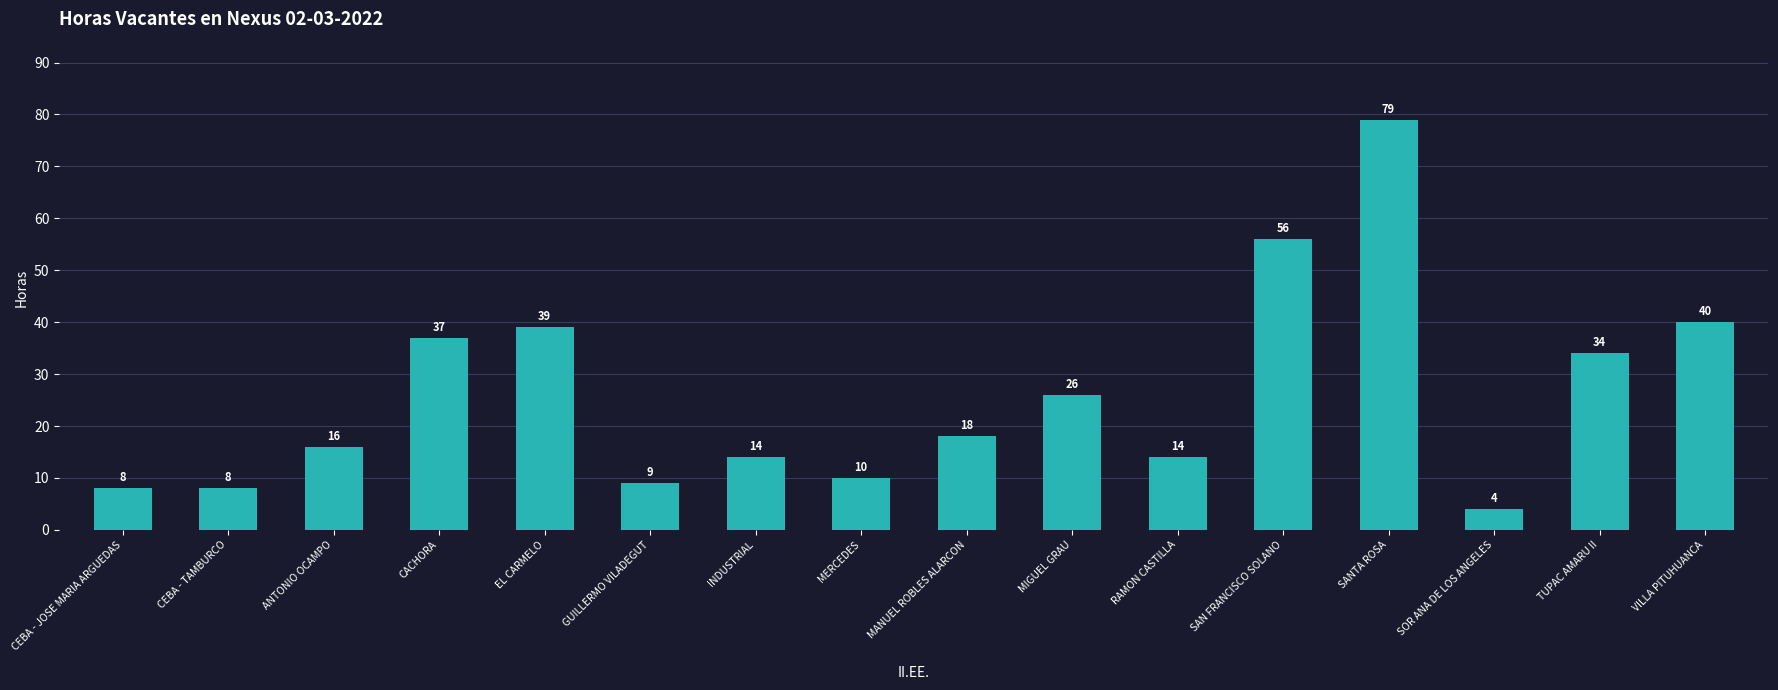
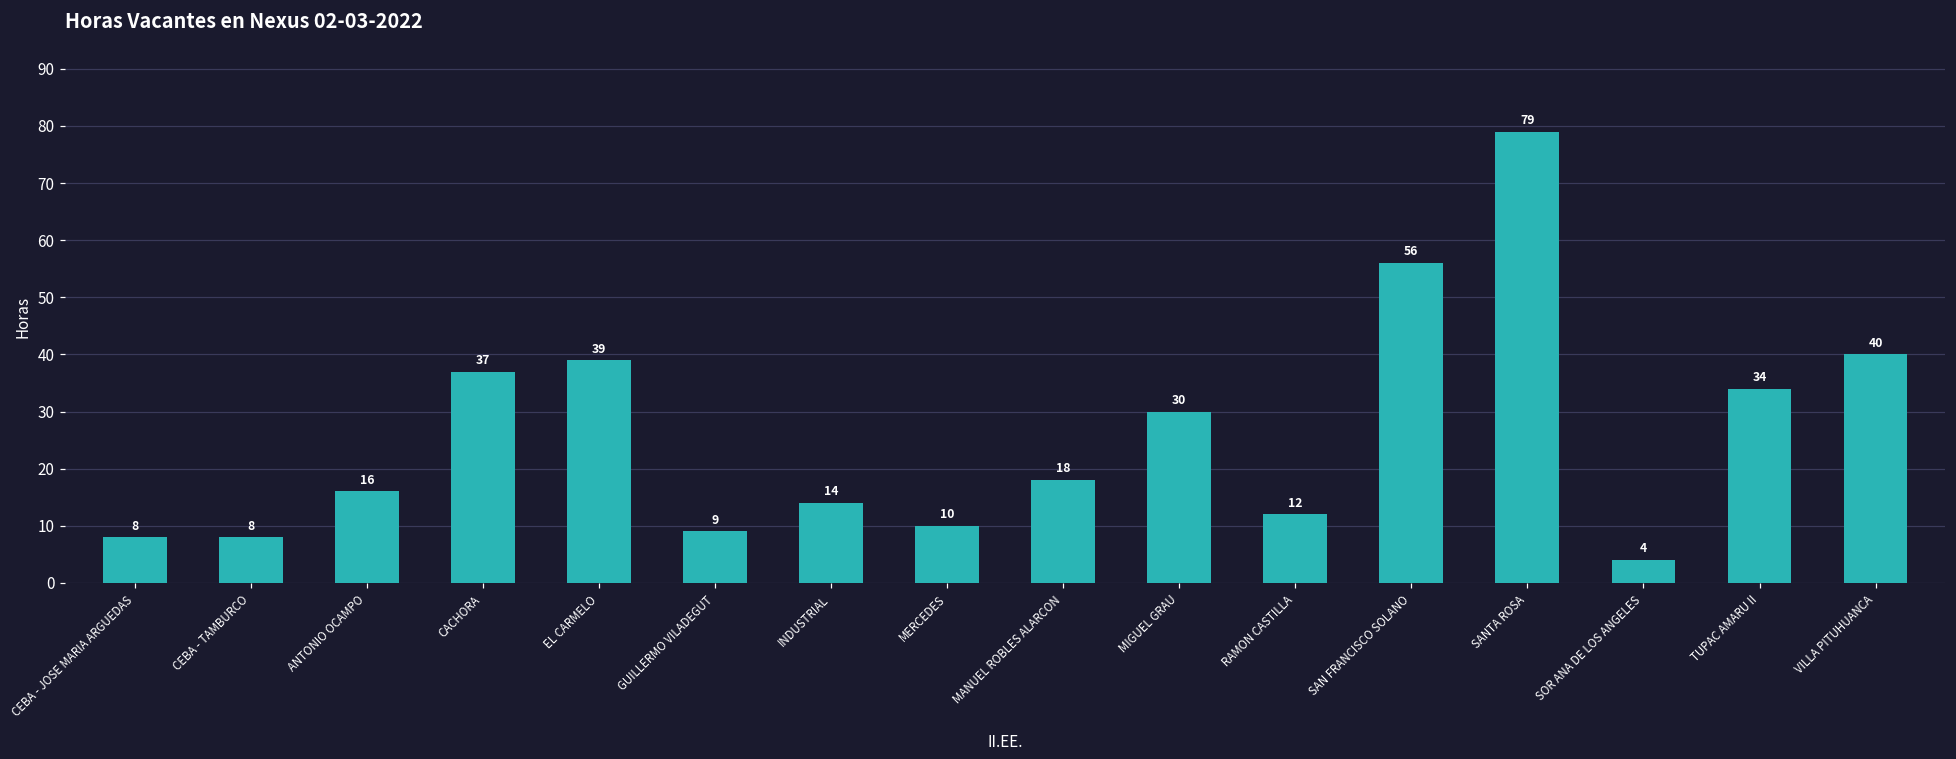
  {
    "CEBA - JOSE MARIA ARGUEDAS": 8,
    "CEBA - TAMBURCO": 8,
    "ANTONIO OCAMPO": 16,
    "CACHORA": 37,
    "EL CARMELO": 39,
    "GUILLERMO VILADEGUT": 9,
    "INDUSTRIAL": 14,
    "MERCEDES": 10,
    "MANUEL ROBLES ALARCON": 18,
-   "MIGUEL GRAU": 26,
-   "RAMON CASTILLA": 14,
+   "MIGUEL GRAU": 30,
+   "RAMON CASTILLA": 12,
    "SAN FRANCISCO SOLANO": 56,
    "SANTA ROSA": 79,
    "SOR ANA DE LOS ANGELES": 4,
    "TUPAC AMARU II": 34,
    "VILLA PITUHUANCA": 40
  }
